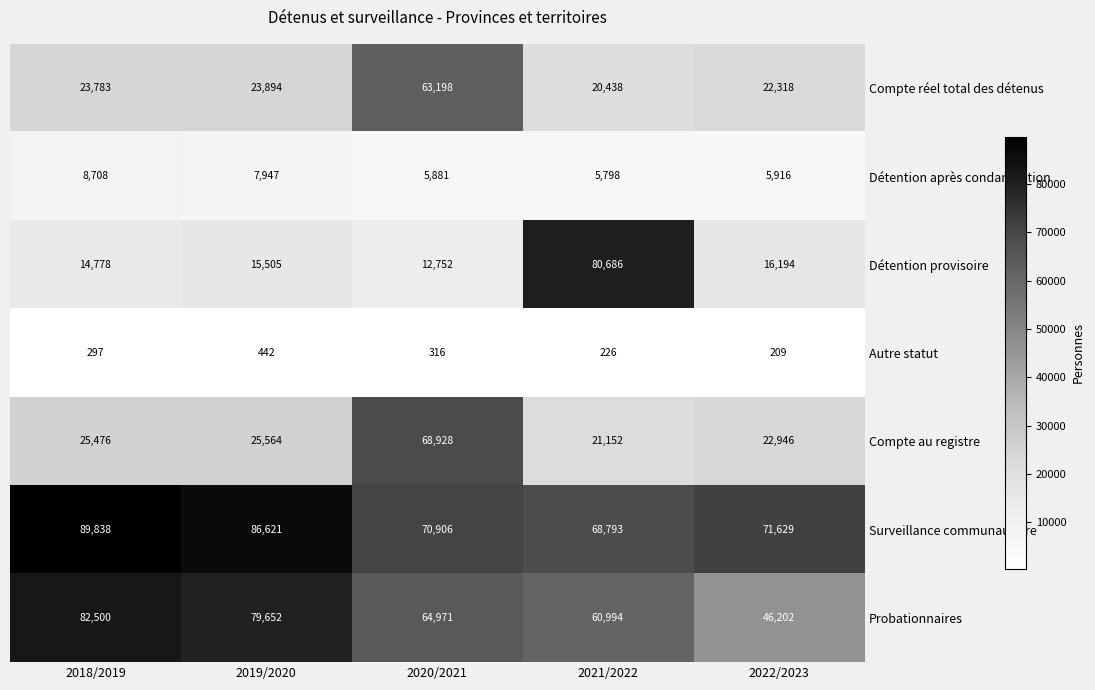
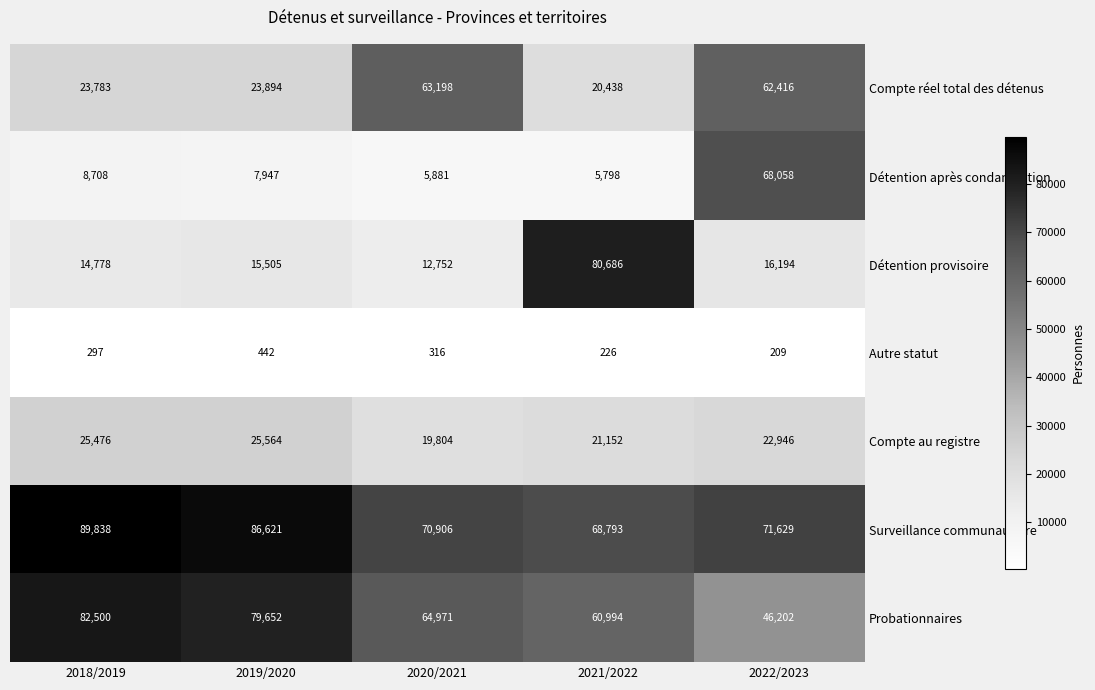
  {
    "Compte réel total des détenus": {
      "2018/2019": "23,783",
      "2019/2020": "23,894",
      "2020/2021": "63,198",
      "2021/2022": "20,438",
-     "2022/2023": "22,318"
+     "2022/2023": "62,416"
    },
    "Détention après condamnation": {
      "2018/2019": "8,708",
      "2019/2020": "7,947",
      "2020/2021": "5,881",
      "2021/2022": "5,798",
-     "2022/2023": "5,916"
+     "2022/2023": "68,058"
    },
    "Détention provisoire": {
      "2018/2019": "14,778",
      "2019/2020": "15,505",
      "2020/2021": "12,752",
      "2021/2022": "80,686",
      "2022/2023": "16,194"
    },
    "Autre statut": {
      "2018/2019": "297",
      "2019/2020": "442",
      "2020/2021": "316",
      "2021/2022": "226",
      "2022/2023": "209"
    },
    "Compte au registre": {
      "2018/2019": "25,476",
      "2019/2020": "25,564",
-     "2020/2021": "68,928",
+     "2020/2021": "19,804",
      "2021/2022": "21,152",
      "2022/2023": "22,946"
    },
    "Surveillance communautaire": {
      "2018/2019": "89,838",
      "2019/2020": "86,621",
      "2020/2021": "70,906",
      "2021/2022": "68,793",
      "2022/2023": "71,629"
    },
    "Probationnaires": {
      "2018/2019": "82,500",
      "2019/2020": "79,652",
      "2020/2021": "64,971",
      "2021/2022": "60,994",
      "2022/2023": "46,202"
    }
  }
